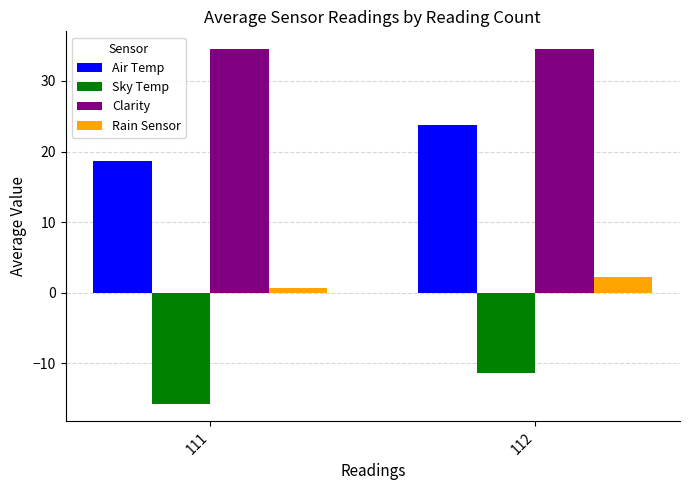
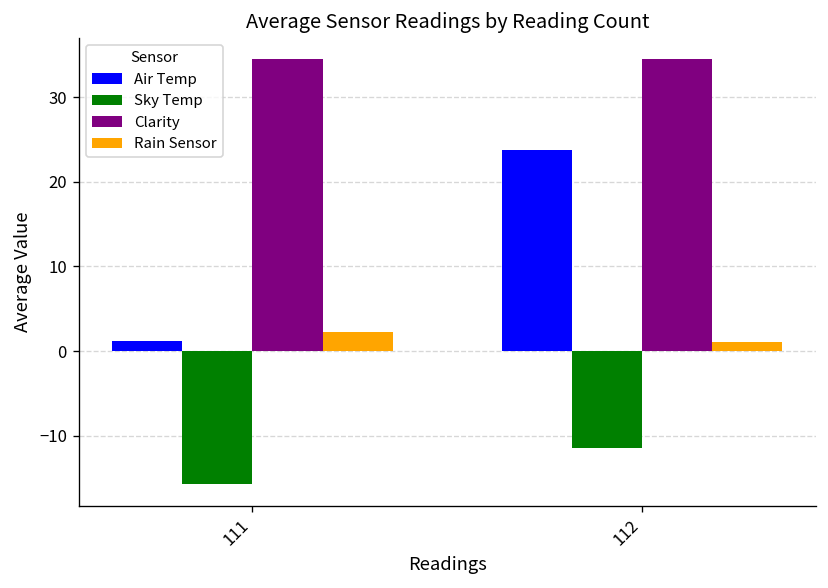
  {
    "Air Temp": {
-     "111": 19,
+     "111": 1,
      "112": 24
    },
    "Sky Temp": {
      "111": -16,
      "112": -11
    },
    "Clarity": {
      "111": 34,
      "112": 35
    },
    "Rain Sensor": {
-     "111": 1,
-     "112": 2
+     "111": 2,
+     "112": 1
    }
  }
